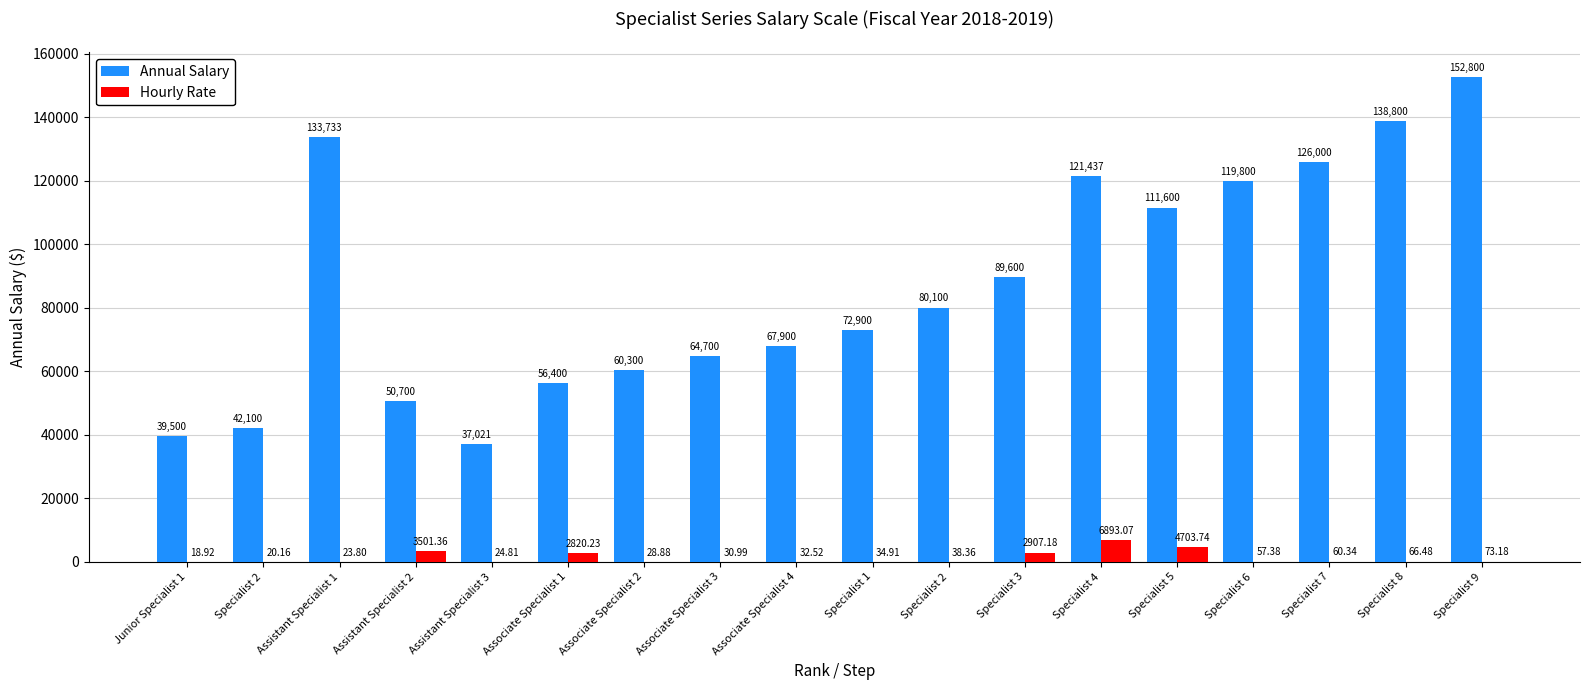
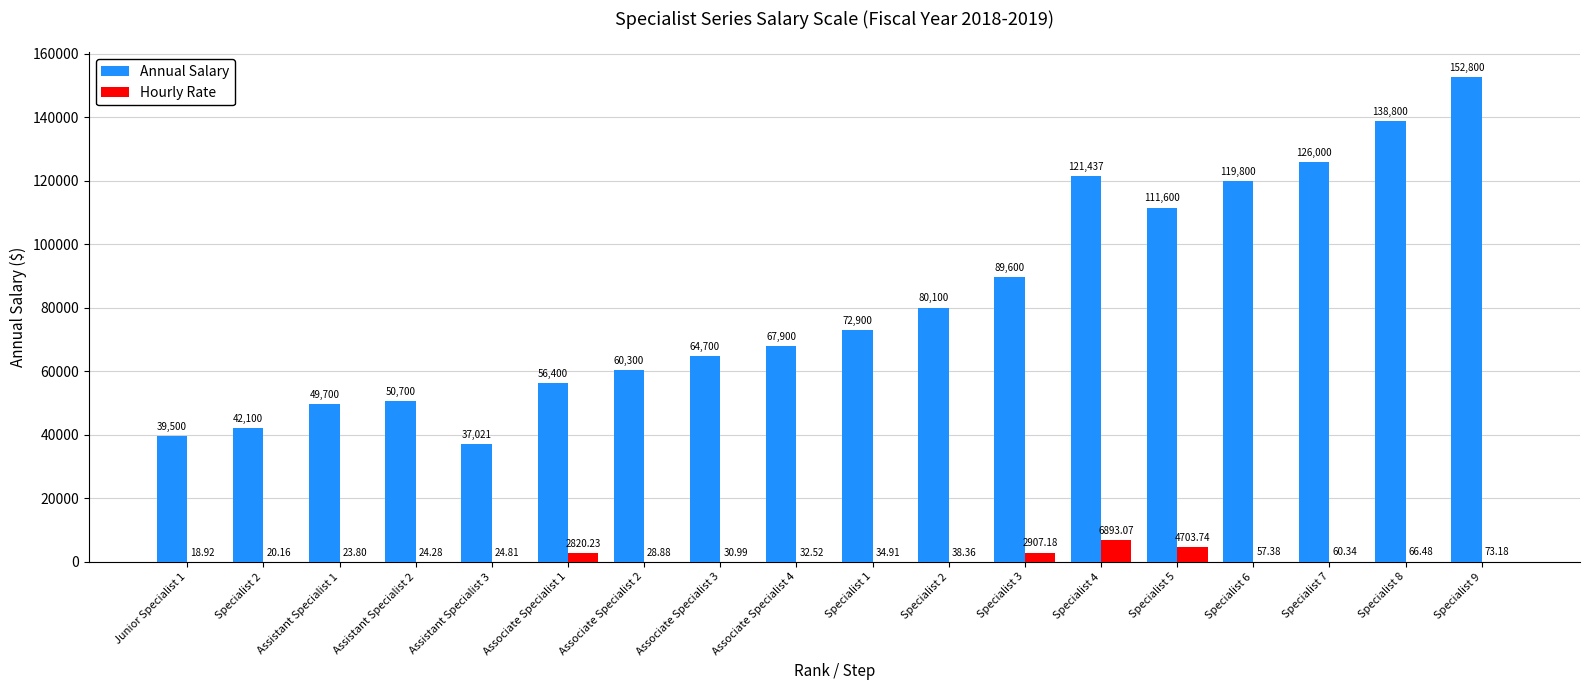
  {
    "Annual Salary": {
      "Junior Specialist 1": "39,500",
-     "Assistant Specialist 1": "133,733",
+     "Assistant Specialist 1": "49,700",
      "Assistant Specialist 2": "50,700",
      "Assistant Specialist 3": "37,021",
      "Associate Specialist 1": "56,400",
      "Associate Specialist 2": "60,300",
      "Associate Specialist 3": "64,700",
      "Associate Specialist 4": "67,900",
      "Specialist 1": "72,900",
      "Specialist 3": "89,600",
      "Specialist 4": "121,437",
      "Specialist 5": "111,600",
      "Specialist 6": "119,800",
      "Specialist 7": "126,000",
      "Specialist 8": "138,800",
      "Specialist 9": "152,800"
    },
    "Hourly Rate": {
      "Junior Specialist 1": "18.92",
      "Assistant Specialist 1": "23.80",
-     "Assistant Specialist 2": "3501.36",
+     "Assistant Specialist 2": "24.28",
      "Assistant Specialist 3": "24.81",
      "Associate Specialist 1": "2820.23",
      "Associate Specialist 2": "28.88",
      "Associate Specialist 3": "30.99",
      "Associate Specialist 4": "32.52",
      "Specialist 1": "34.91",
      "Specialist 3": "2907.18",
      "Specialist 4": "6893.07",
      "Specialist 5": "4703.74",
      "Specialist 6": "57.38",
      "Specialist 7": "60.34",
      "Specialist 8": "66.48",
      "Specialist 9": "73.18"
    }
  }
